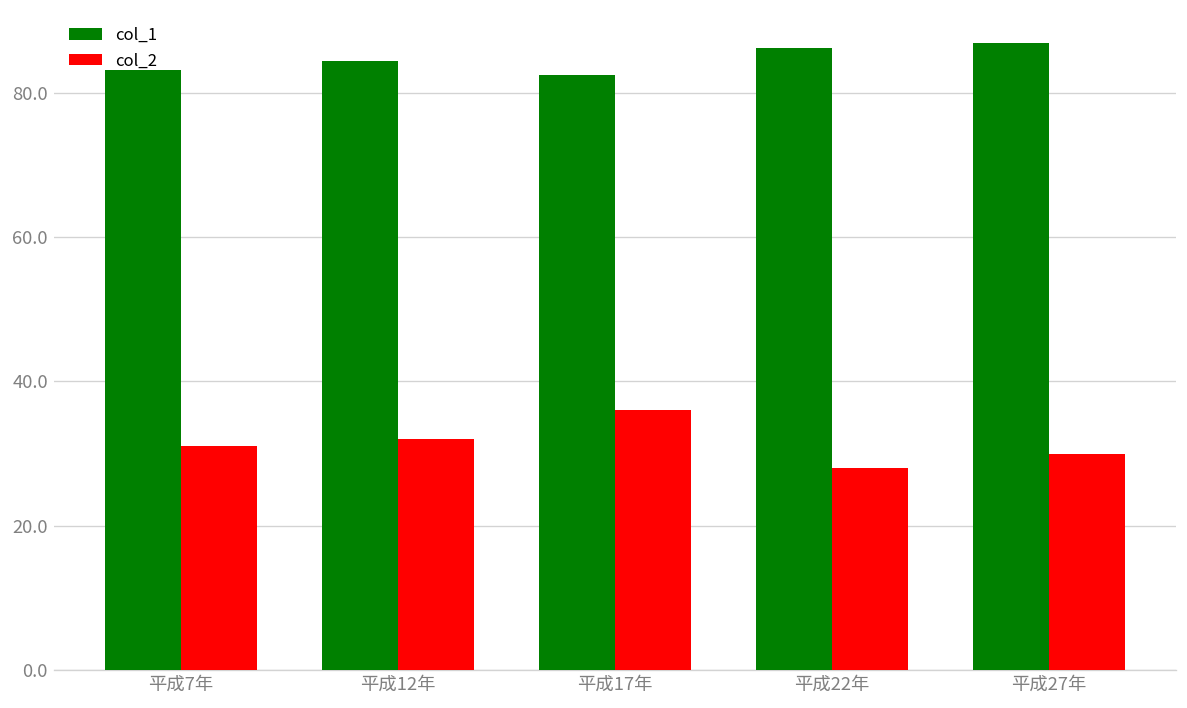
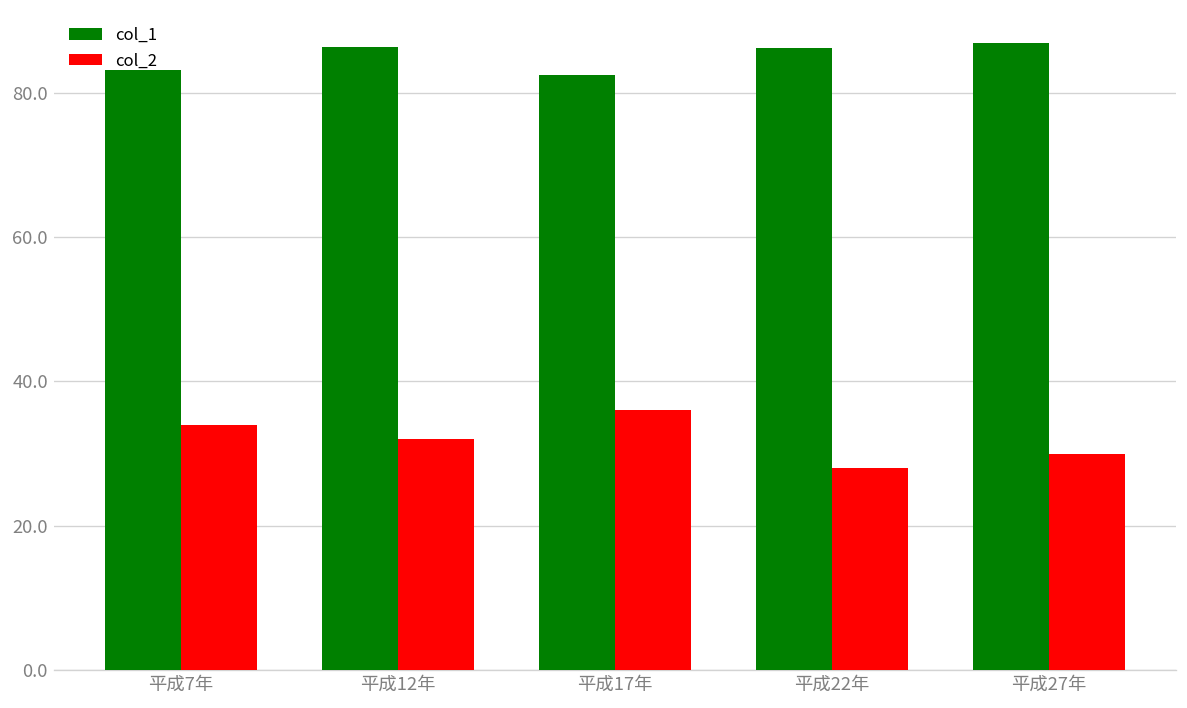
  {
    "col_1": {
      "平成7年": 83,
-     "平成12年": 85,
+     "平成12年": 86,
      "平成17年": 83,
      "平成22年": 86,
      "平成27年": 87
    },
    "col_2": {
-     "平成7年": 31,
+     "平成7年": 34,
      "平成12年": 32,
      "平成17年": 36,
      "平成22年": 28,
      "平成27年": 30
    }
  }
